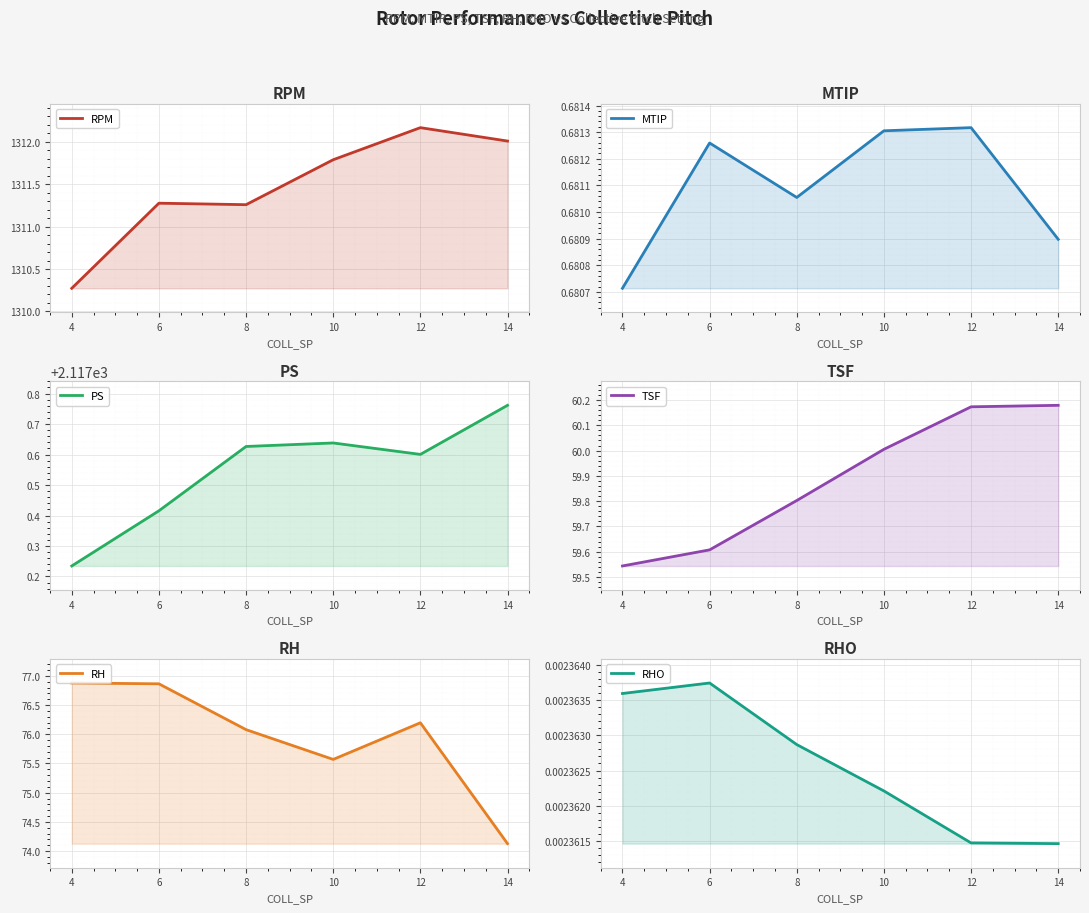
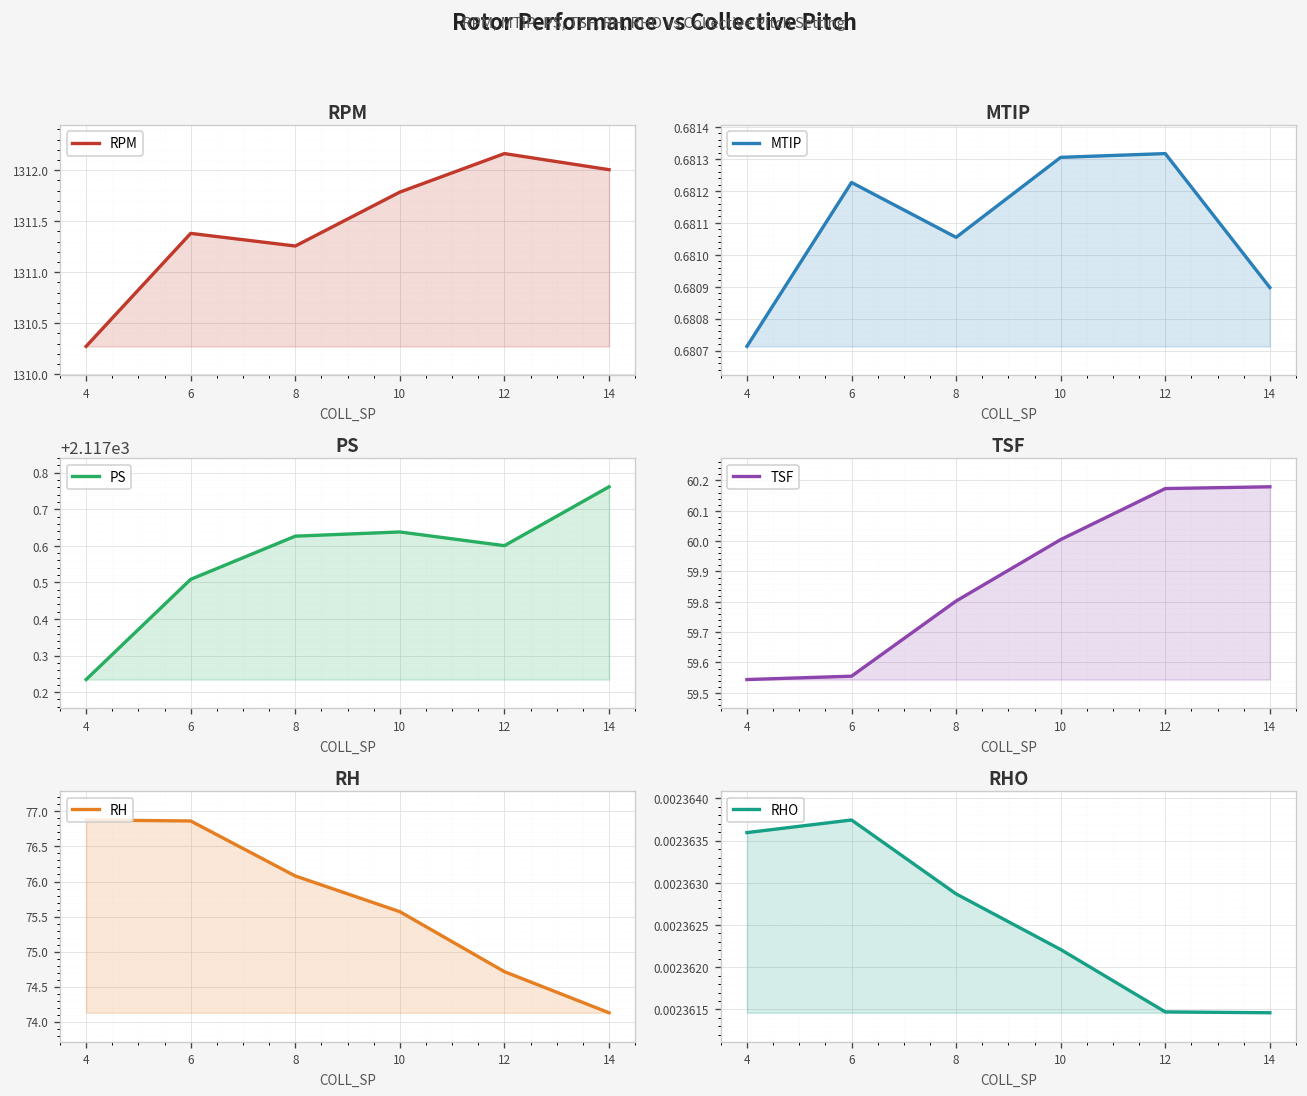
  {
    "RPM": {
      "4": 1310.3,
-     "6": 1311.3,
+     "6": 1311.4,
      "8": 1311.3,
      "10": 1311.8,
      "12": 1312.2,
      "14": 1312.0
    },
    "MTIP": {
      "4": 0.68071,
-     "6": 0.68126,
+     "6": 0.68123,
      "8": 0.68105,
      "10": 0.68131,
      "12": 0.68132,
      "14": 0.68090
    },
    "PS": {
      "4": 2117.23,
-     "6": 2117.42,
+     "6": 2117.51,
      "8": 2117.63,
      "10": 2117.64,
      "12": 2117.60,
      "14": 2117.76
    },
    "TSF": {
      "4": 59.54,
-     "6": 59.61,
+     "6": 59.55,
      "8": 59.80,
      "10": 60.01,
      "12": 60.17,
      "14": 60.18
    },
    "RH": {
      "6": 76.9,
      "8": 76.1,
      "10": 75.6,
-     "12": 76.2,
+     "12": 74.7,
      "14": 74.1
    },
    "RHO": {
      "4": 0.0023636,
      "6": 0.0023637,
      "8": 0.0023629,
      "10": 0.0023622,
      "12": 0.0023615,
      "14": 0.0023615
    }
  }
